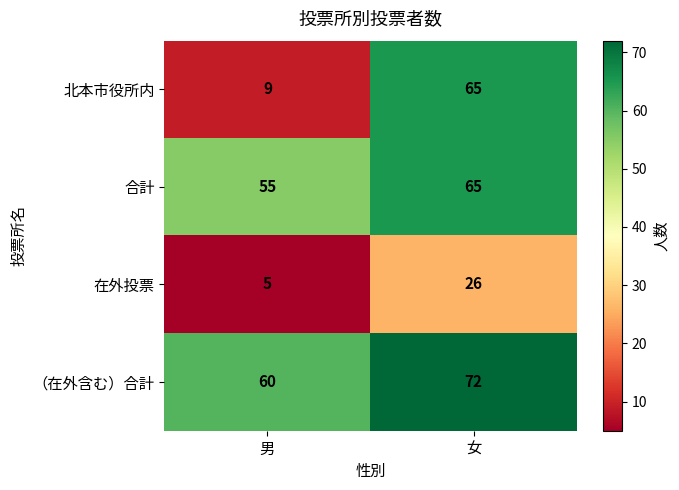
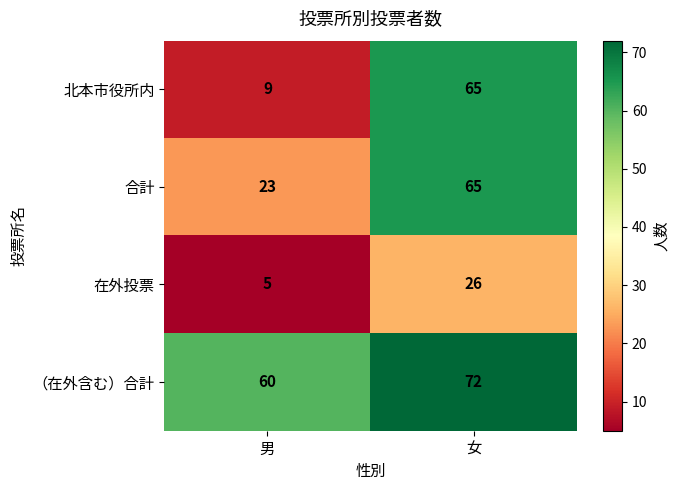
  {
    "北本市役所内": {
      "男": 9,
      "女": 65
    },
    "合計": {
-     "男": 55,
+     "男": 23,
      "女": 65
    },
    "在外投票": {
      "男": 5,
      "女": 26
    },
    "（在外含む）合計": {
      "男": 60,
      "女": 72
    }
  }
